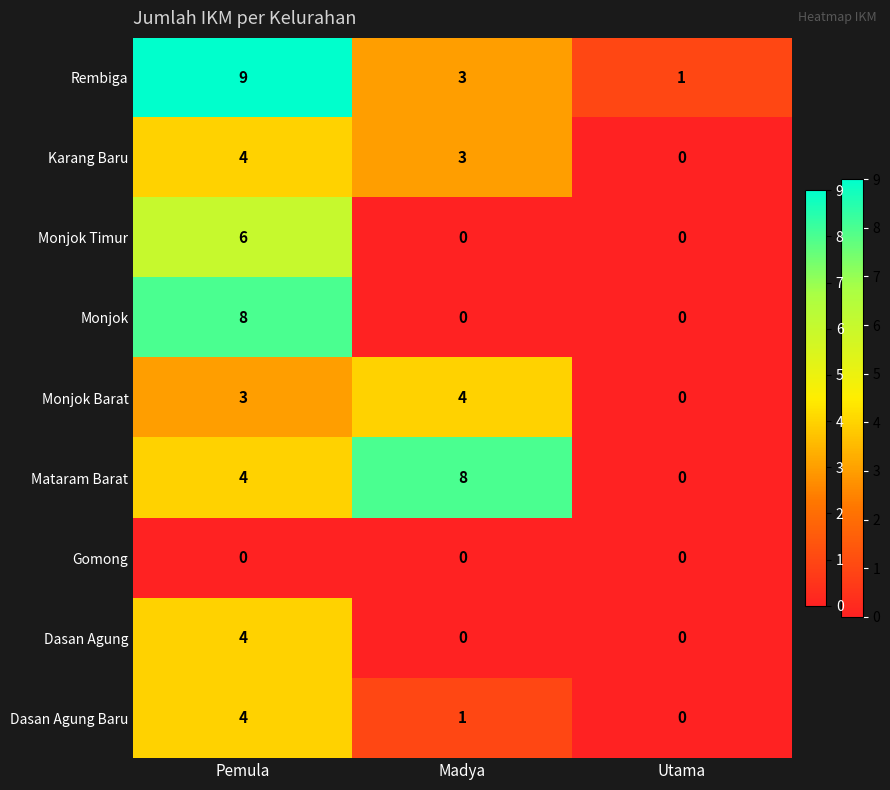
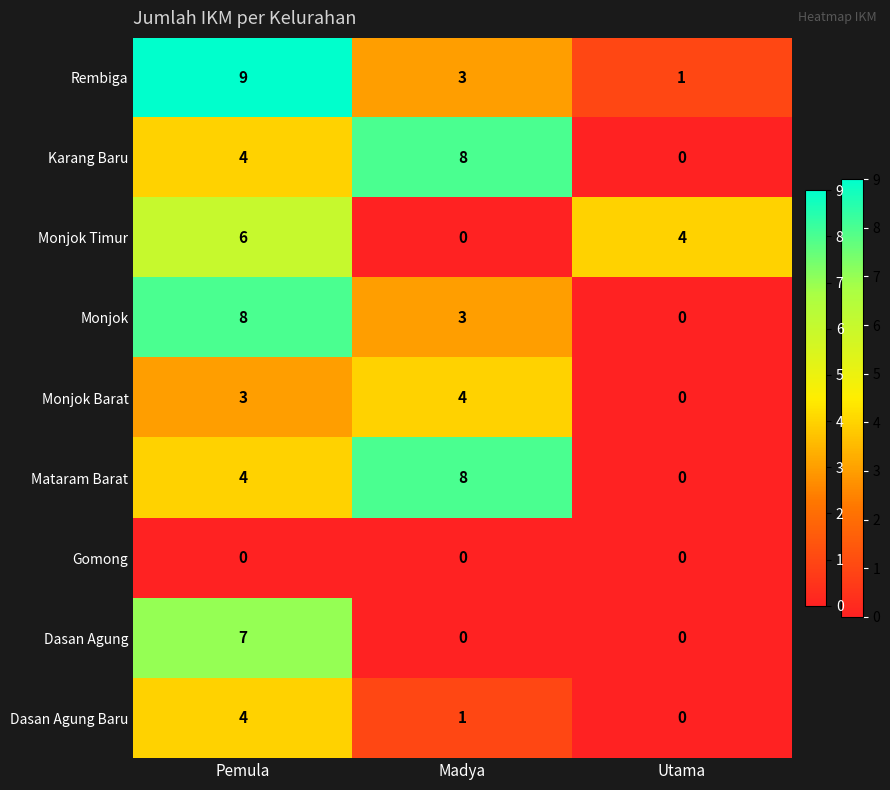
  {
    "Rembiga": {
      "Pemula": 9,
      "Madya": 3,
      "Utama": 1
    },
    "Karang Baru": {
      "Pemula": 4,
-     "Madya": 3,
+     "Madya": 8,
      "Utama": 0
    },
    "Monjok Timur": {
      "Pemula": 6,
      "Madya": 0,
-     "Utama": 0
+     "Utama": 4
    },
    "Monjok": {
      "Pemula": 8,
-     "Madya": 0,
+     "Madya": 3,
      "Utama": 0
    },
    "Monjok Barat": {
      "Pemula": 3,
      "Madya": 4,
      "Utama": 0
    },
    "Mataram Barat": {
      "Pemula": 4,
      "Madya": 8,
      "Utama": 0
    },
    "Gomong": {
      "Pemula": 0,
      "Madya": 0,
      "Utama": 0
    },
    "Dasan Agung": {
-     "Pemula": 4,
+     "Pemula": 7,
      "Madya": 0,
      "Utama": 0
    },
    "Dasan Agung Baru": {
      "Pemula": 4,
      "Madya": 1,
      "Utama": 0
    }
  }
